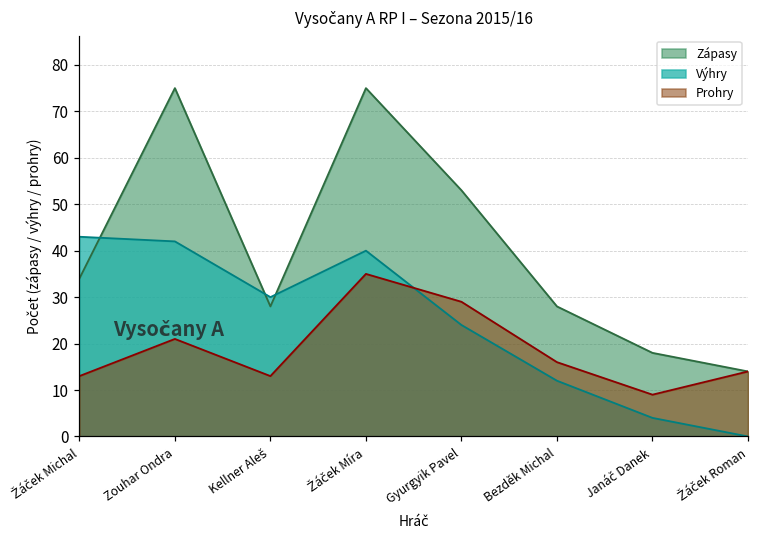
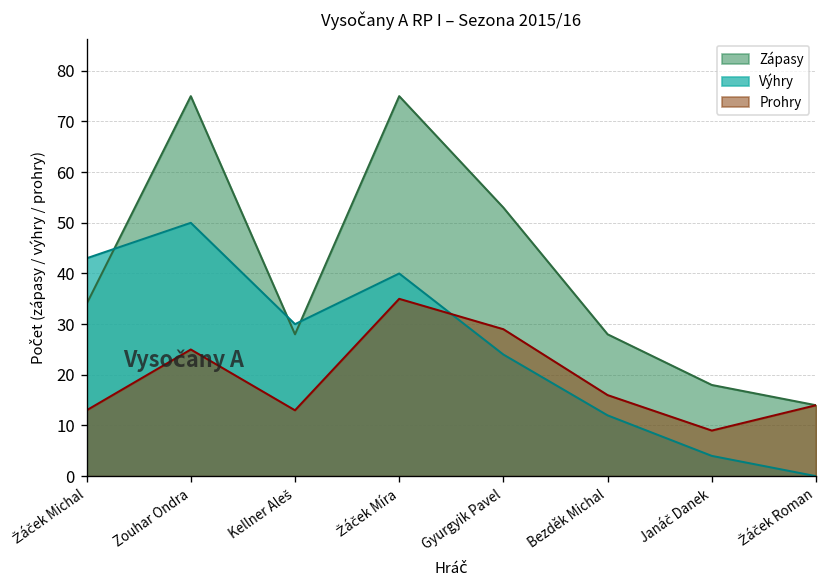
  {
    "Zápasy": {
      "Žáček Michal": 34,
      "Zouhar Ondra": 75,
      "Kellner Aleš": 28,
      "Žáček Míra": 75,
      "Gyurgyik Pavel": 53,
      "Bezděk Michal": 28,
      "Janáč Danek": 18
    },
    "Výhry": {
      "Žáček Michal": 43,
-     "Zouhar Ondra": 42,
+     "Zouhar Ondra": 50,
      "Kellner Aleš": 30,
      "Žáček Míra": 40,
      "Gyurgyik Pavel": 24,
      "Bezděk Michal": 12,
      "Janáč Danek": 4,
      "Žáček Roman": 0
    },
    "Prohry": {
      "Žáček Michal": 13,
-     "Zouhar Ondra": 21,
+     "Zouhar Ondra": 25,
      "Kellner Aleš": 13,
      "Žáček Míra": 35,
      "Gyurgyik Pavel": 29,
      "Bezděk Michal": 16,
      "Janáč Danek": 9
    }
  }
